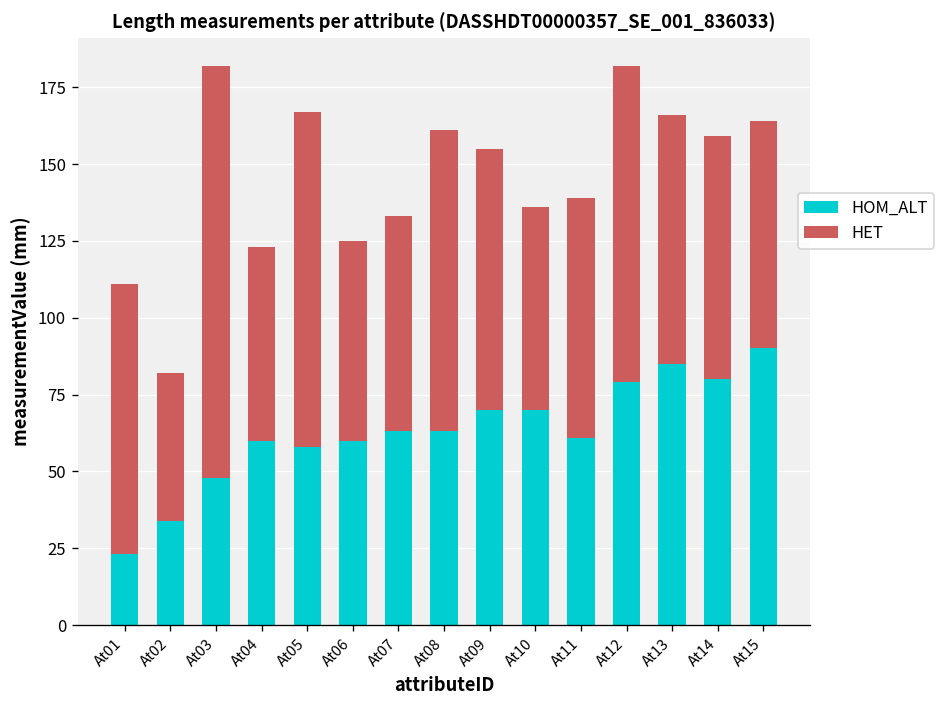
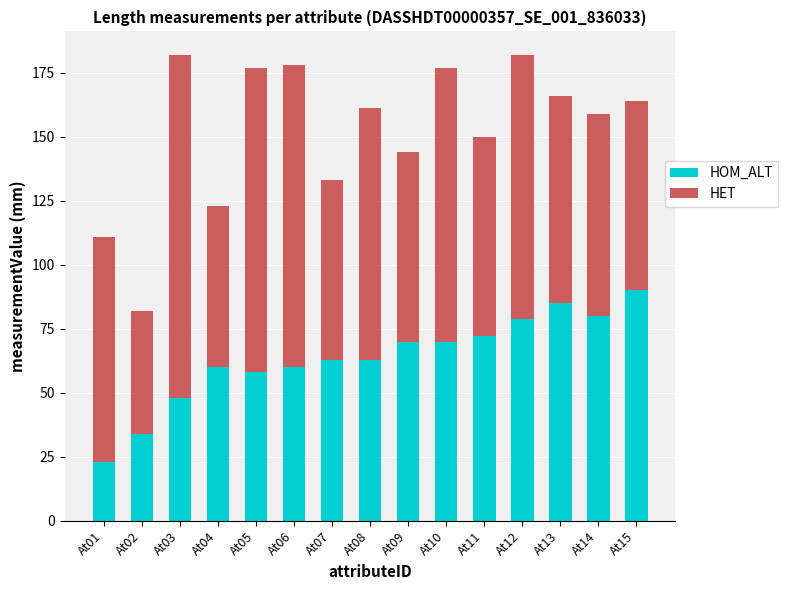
  {
    "HOM_ALT": {
      "At01": 23,
      "At02": 34,
      "At03": 48,
      "At04": 60,
      "At05": 58,
      "At06": 60,
      "At07": 63,
      "At08": 63,
      "At09": 70,
      "At10": 70,
-     "At11": 61,
+     "At11": 72,
      "At12": 79,
      "At13": 85,
      "At14": 80,
      "At15": 90
    },
    "HET": {
      "At01": 88,
      "At02": 48,
      "At03": 134,
      "At04": 63,
-     "At05": 109,
-     "At06": 65,
+     "At05": 119,
+     "At06": 118,
      "At07": 70,
      "At08": 98,
-     "At09": 85,
-     "At10": 66,
+     "At09": 74,
+     "At10": 107,
      "At11": 78,
      "At12": 103,
      "At13": 81,
      "At14": 79,
      "At15": 74
    }
  }
